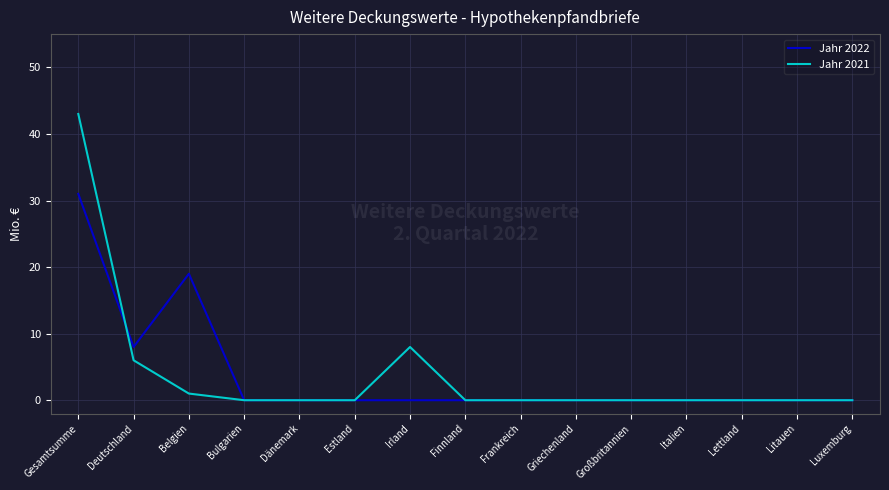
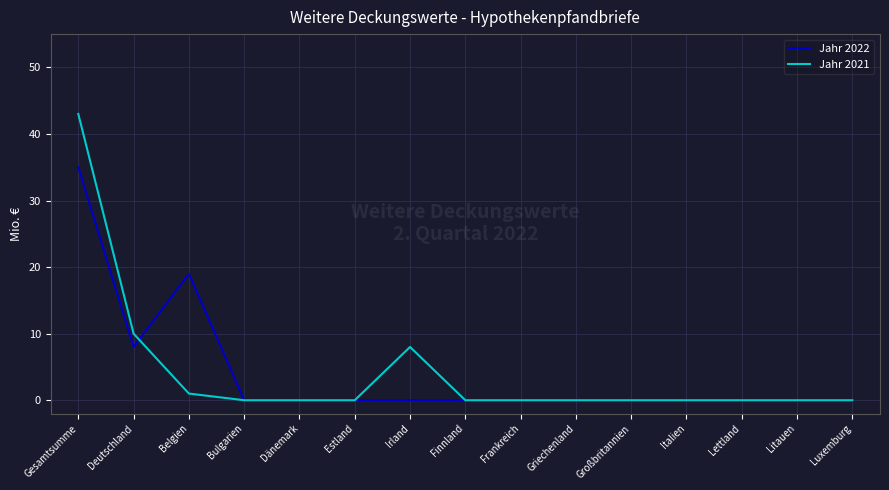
  {
    "Jahr 2022": {
-     "Gesamtsumme": 31,
+     "Gesamtsumme": 35,
      "Deutschland": 8,
      "Belgien": 19,
      "Irland": 0
    },
    "Jahr 2021": {
      "Gesamtsumme": 43,
-     "Deutschland": 6,
+     "Deutschland": 10,
      "Belgien": 1,
      "Irland": 8
    }
  }
